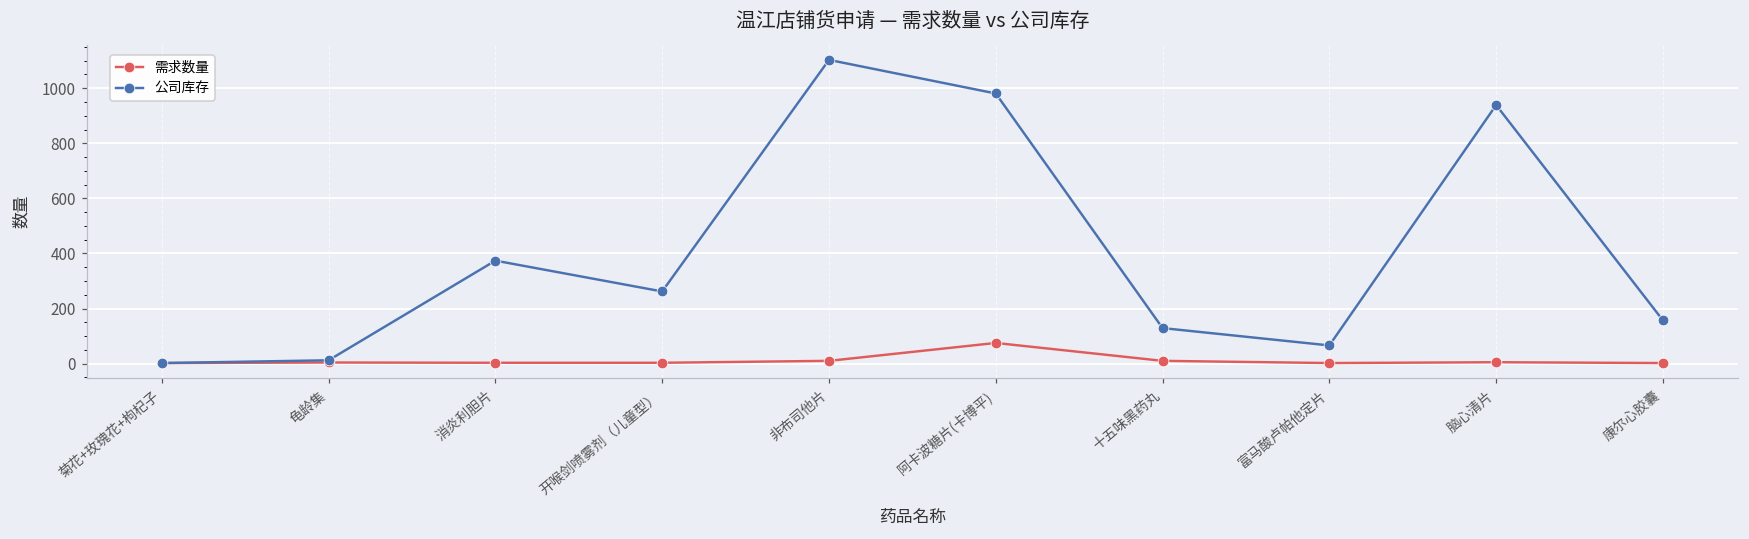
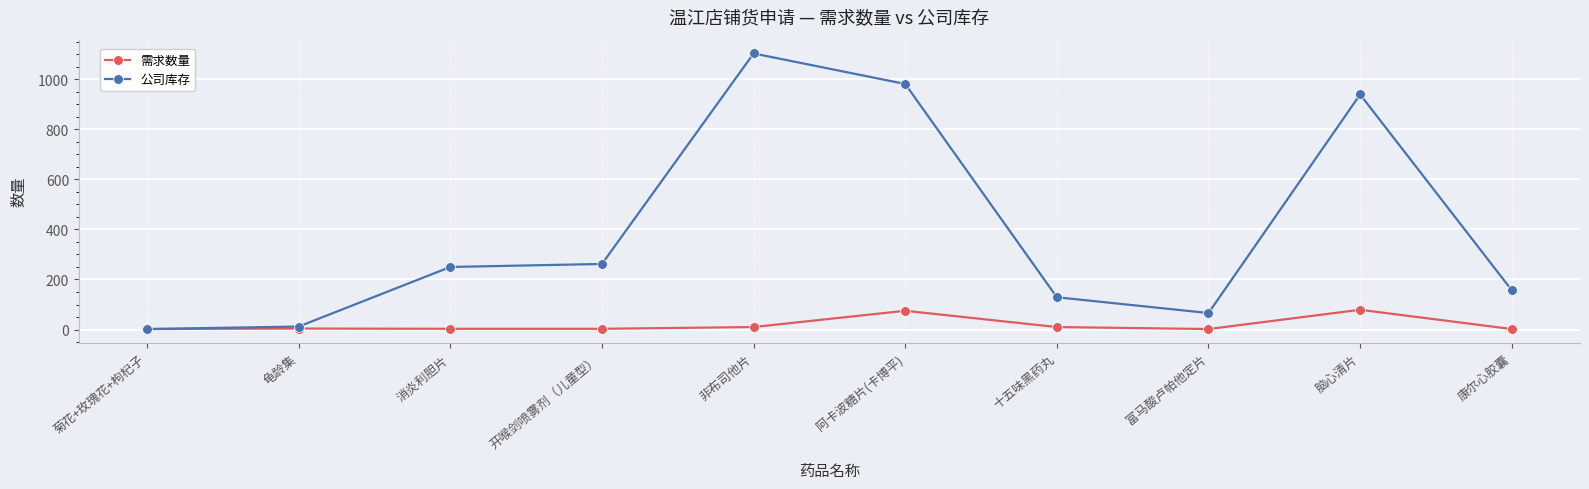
  {
    "需求数量": {
      "消炎利胆片": 0,
      "开喉剑喷雾剂（儿童型）": 0,
      "非布司他片": 10,
      "阿卡波糖片(卡博平)": 80,
      "十五味黑药丸": 10,
      "富马酸卢帕他定片": 0,
-     "脑心清片": 10,
+     "脑心清片": 80,
      "康尔心胶囊": 0
    },
    "公司库存": {
-     "消炎利胆片": 370,
+     "消炎利胆片": 250,
      "开喉剑喷雾剂（儿童型）": 260,
      "非布司他片": 1100,
      "阿卡波糖片(卡博平)": 980,
      "十五味黑药丸": 130,
      "富马酸卢帕他定片": 70,
      "脑心清片": 940,
      "康尔心胶囊": 160
    }
  }
